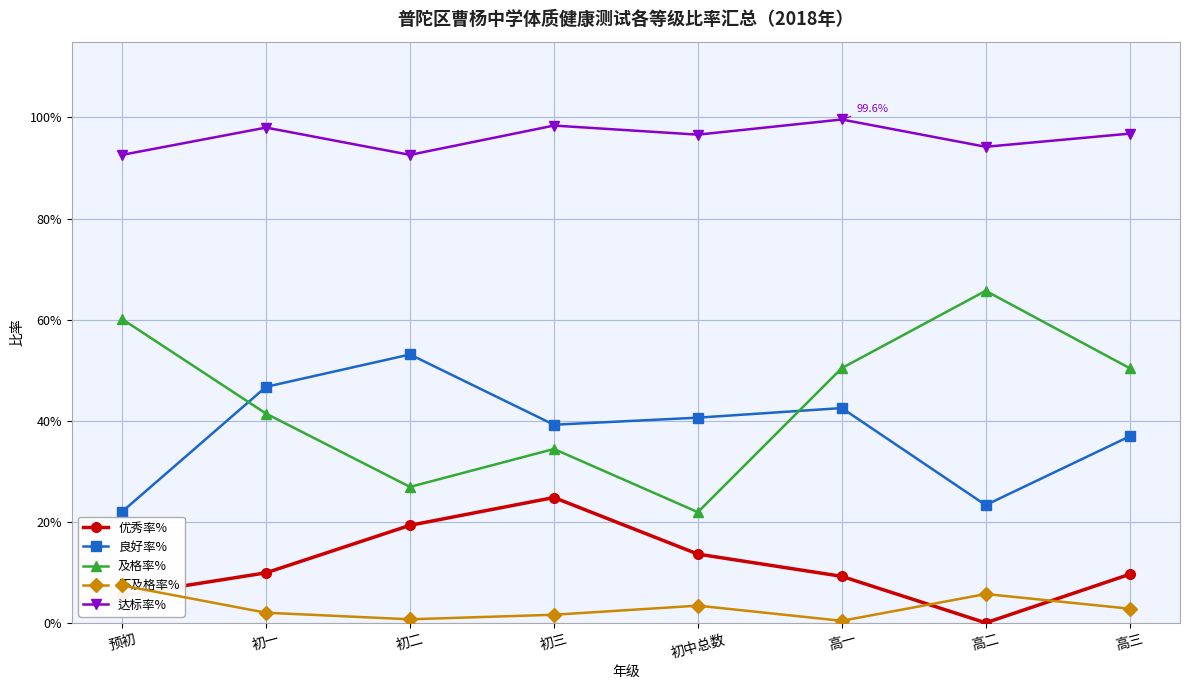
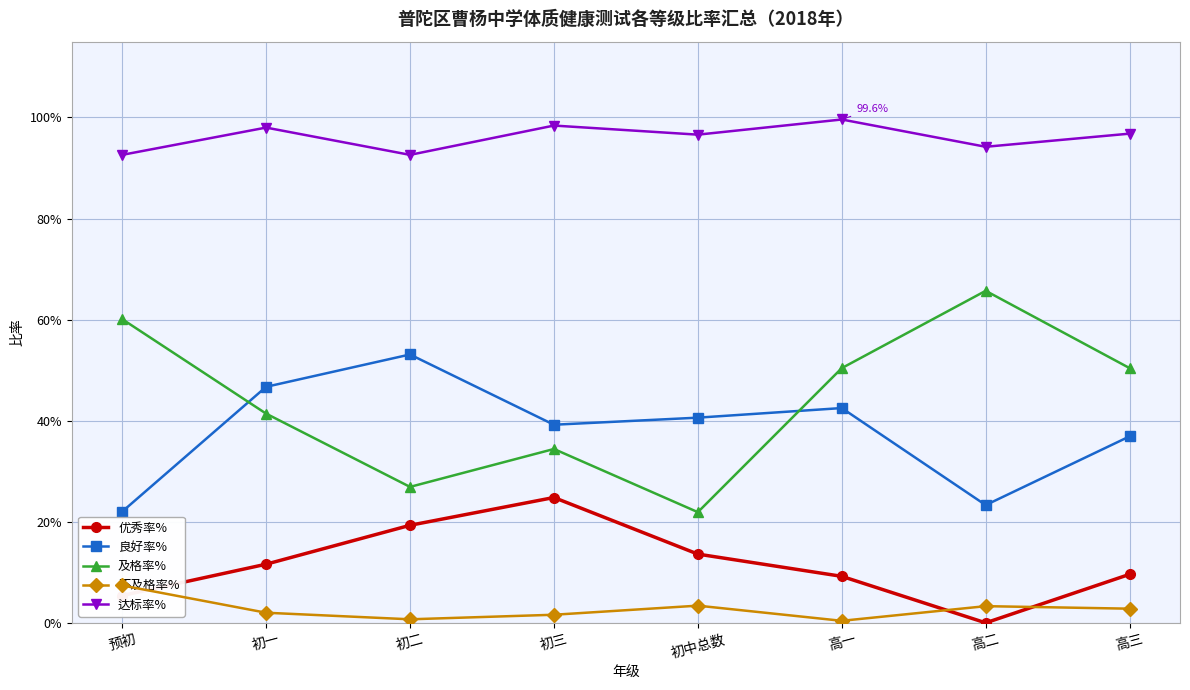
  {
    "优秀率%": {
-     "初一": "10%",
+     "初一": "12%",
      "初二": "19%",
      "初三": "25%",
      "初中总数": "14%",
      "高一": "9%",
      "高二": "0%",
      "高三": "10%"
    },
    "良好率%": {
      "预初": "22%",
      "初一": "47%",
      "初二": "53%",
      "初三": "39%",
      "初中总数": "41%",
      "高一": "43%",
      "高二": "23%",
      "高三": "37%"
    },
    "及格率%": {
      "预初": "60%",
      "初一": "41%",
      "初二": "27%",
      "初三": "34%",
      "初中总数": "22%",
      "高一": "50%",
      "高二": "66%",
      "高三": "50%"
    },
    "不及格率%": {
      "初一": "2%",
      "初二": "1%",
      "初三": "2%",
      "初中总数": "3%",
      "高一": "0%",
-     "高二": "6%",
+     "高二": "3%",
      "高三": "3%"
    },
    "达标率%": {
      "高一": "99.6%"
    }
  }
